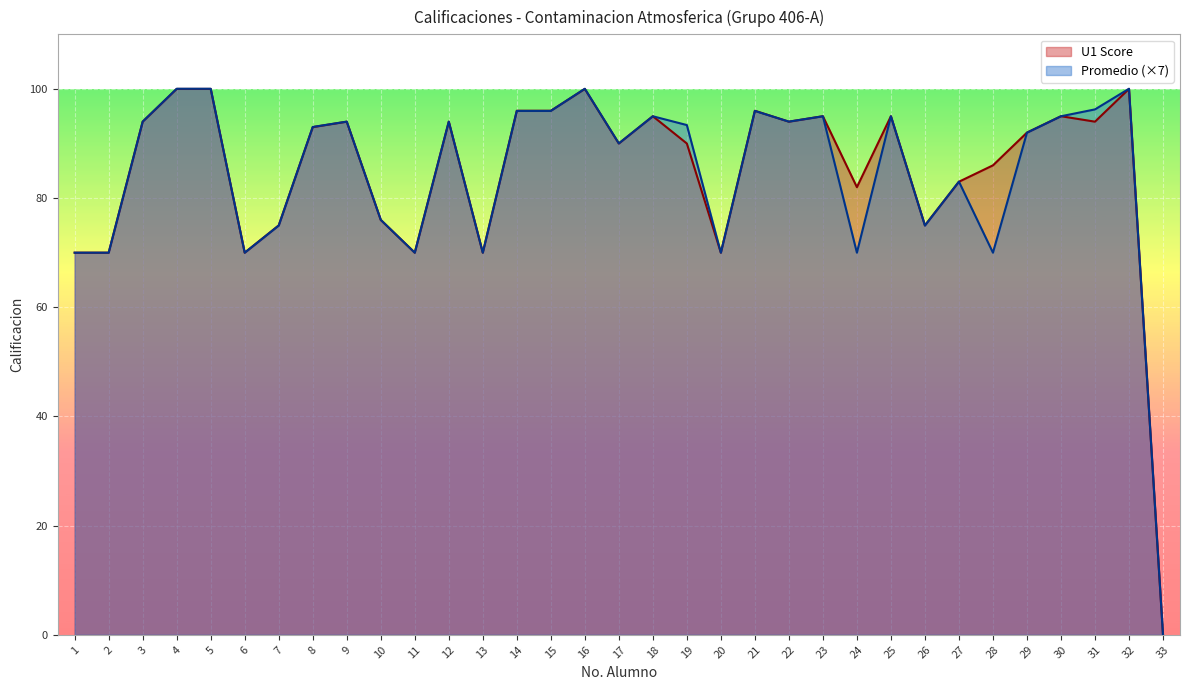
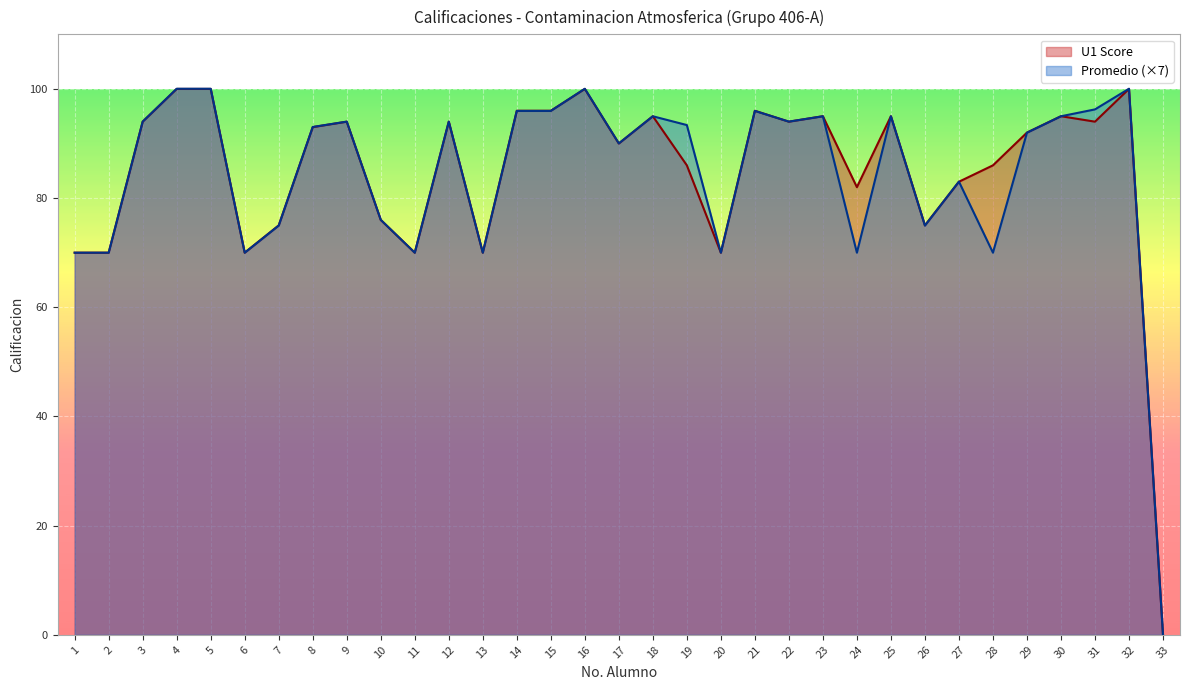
  {
    "U1 Score": {
-     "19": 90,
+     "19": 86,
      "24": 82,
      "28": 86,
      "31": 94
    },
    "Promedio (×7)": {
      "19": 93,
      "24": 70,
      "28": 70,
      "31": 96
    }
  }
